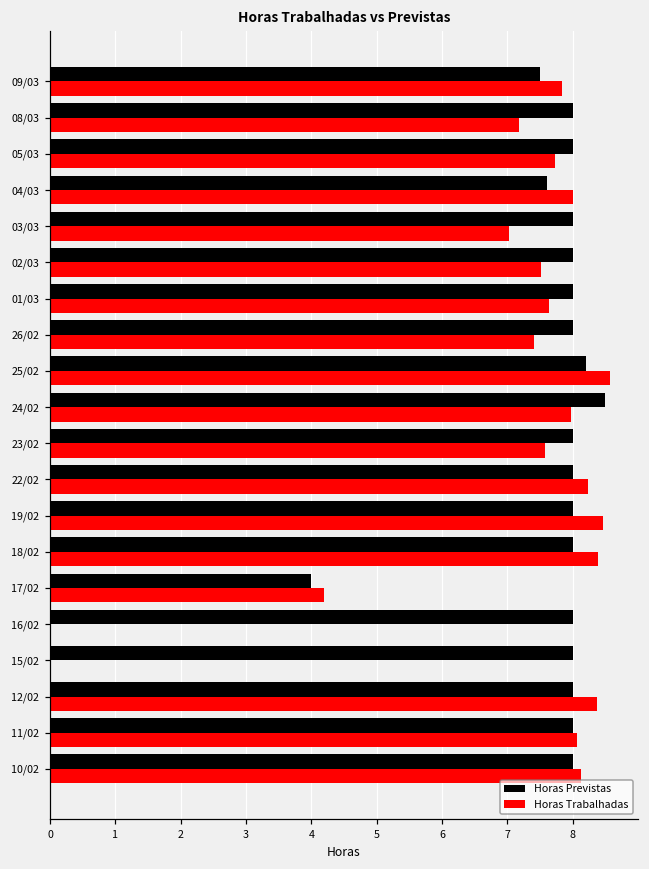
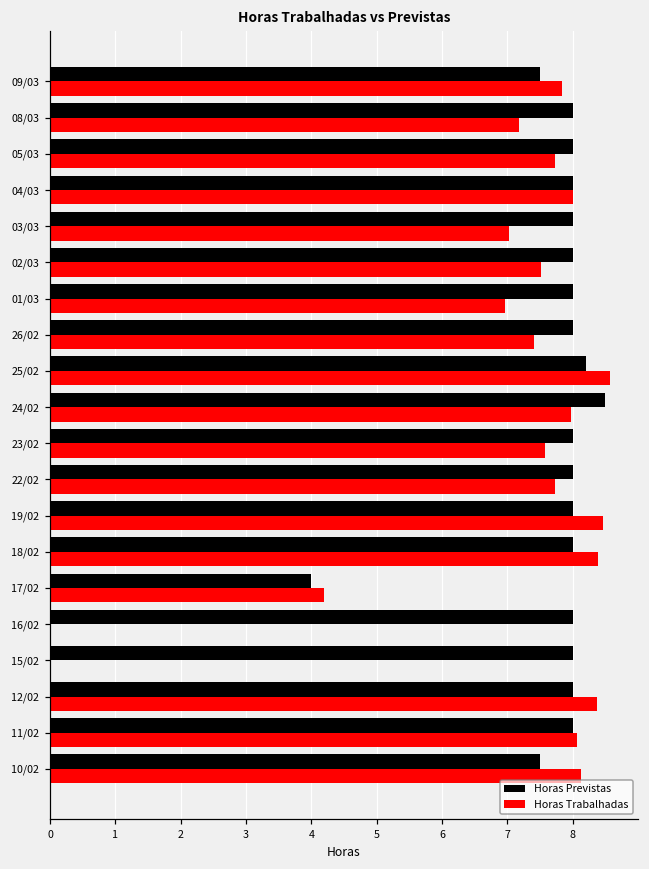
  {
    "Horas Previstas": {
      "09/03": 7.5,
      "08/03": 8.0,
      "05/03": 8.0,
-     "04/03": 7.6,
+     "04/03": 8.0,
      "03/03": 8.0,
      "02/03": 8.0,
      "01/03": 8.0,
      "26/02": 8.0,
      "25/02": 8.2,
      "24/02": 8.5,
      "23/02": 8.0,
      "22/02": 8.0,
      "19/02": 8.0,
      "18/02": 8.0,
      "17/02": 4.0,
      "16/02": 8.0,
      "15/02": 8.0,
      "12/02": 8.0,
      "11/02": 8.0,
-     "10/02": 8.0
+     "10/02": 7.5
    },
    "Horas Trabalhadas": {
      "09/03": 7.8,
      "08/03": 7.2,
      "05/03": 7.7,
      "04/03": 8.0,
      "03/03": 7.0,
      "02/03": 7.5,
-     "01/03": 7.6,
+     "01/03": 7.0,
      "26/02": 7.4,
      "25/02": 8.6,
      "24/02": 8.0,
      "23/02": 7.6,
-     "22/02": 8.2,
+     "22/02": 7.7,
      "19/02": 8.5,
      "18/02": 8.4,
      "17/02": 4.2,
      "16/02": 0.0,
      "15/02": 0.0,
      "12/02": 8.4,
      "11/02": 8.1,
      "10/02": 8.1
    }
  }
